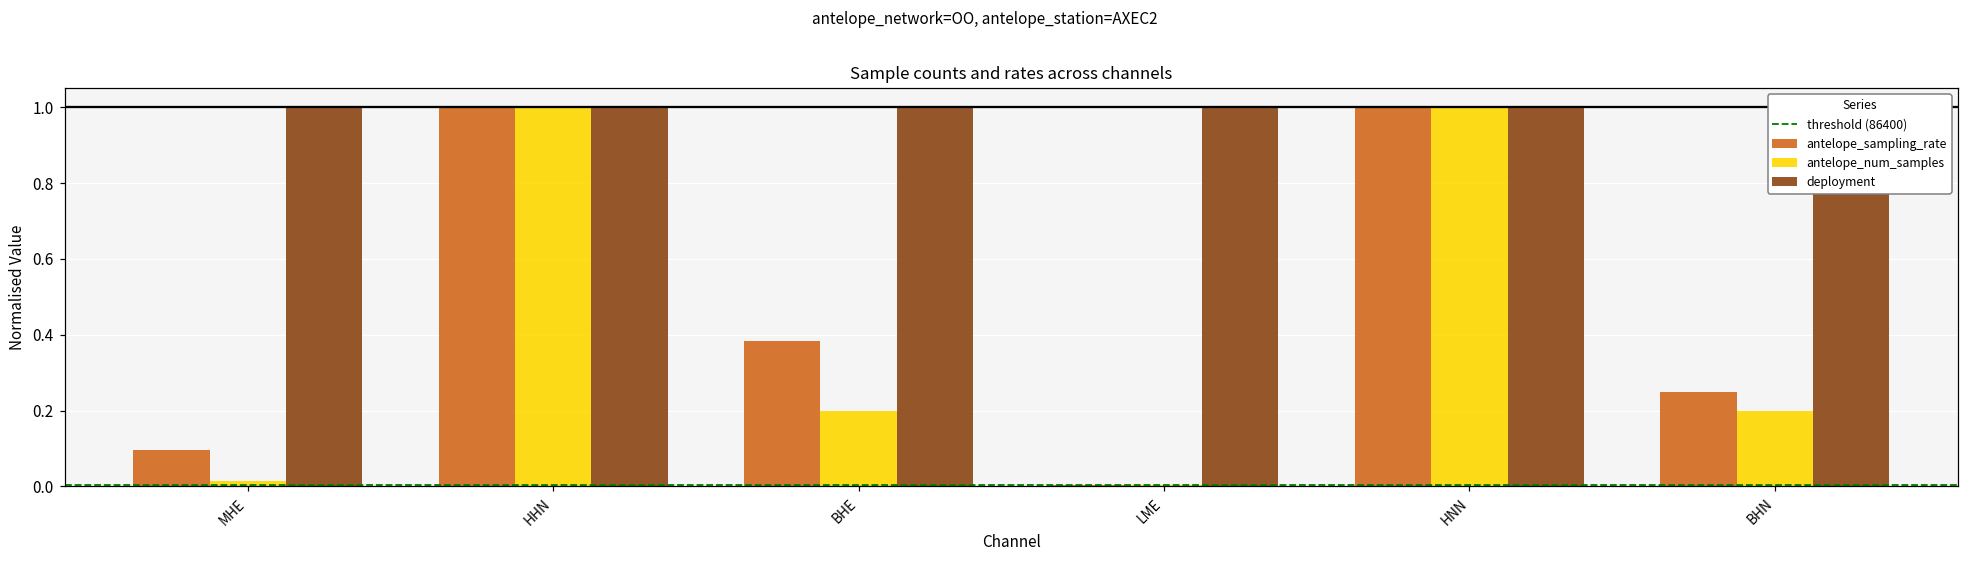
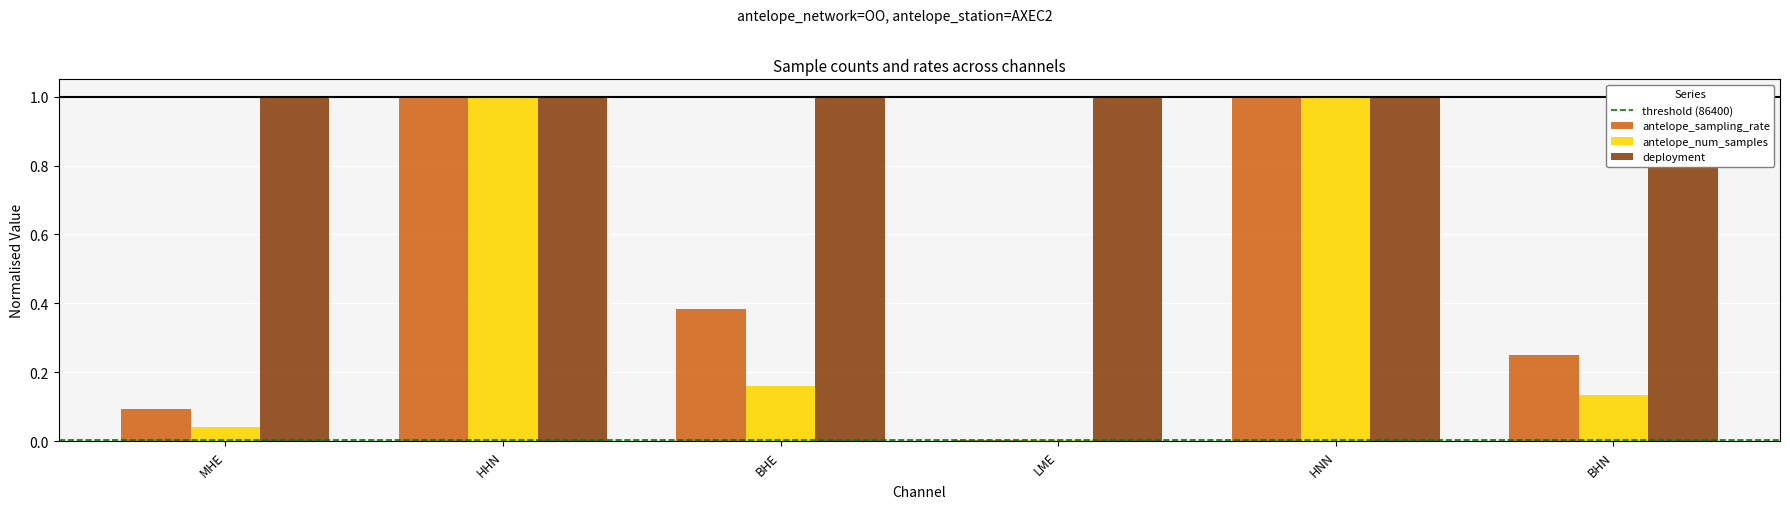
  {
    "antelope_sampling_rate": {
      "MHE": 0.10,
      "HHN": 1.00,
      "BHE": 0.39,
      "HNN": 1.00,
      "BHN": 0.25
    },
    "antelope_num_samples": {
-     "MHE": 0.01,
+     "MHE": 0.04,
      "HHN": 1.00,
-     "BHE": 0.20,
+     "BHE": 0.16,
      "HNN": 1.00,
-     "BHN": 0.20
+     "BHN": 0.14
    },
    "deployment": {
      "MHE": 1.00,
      "HHN": 1.00,
      "BHE": 1.00,
      "LME": 1.00,
      "HNN": 1.00
    }
  }
